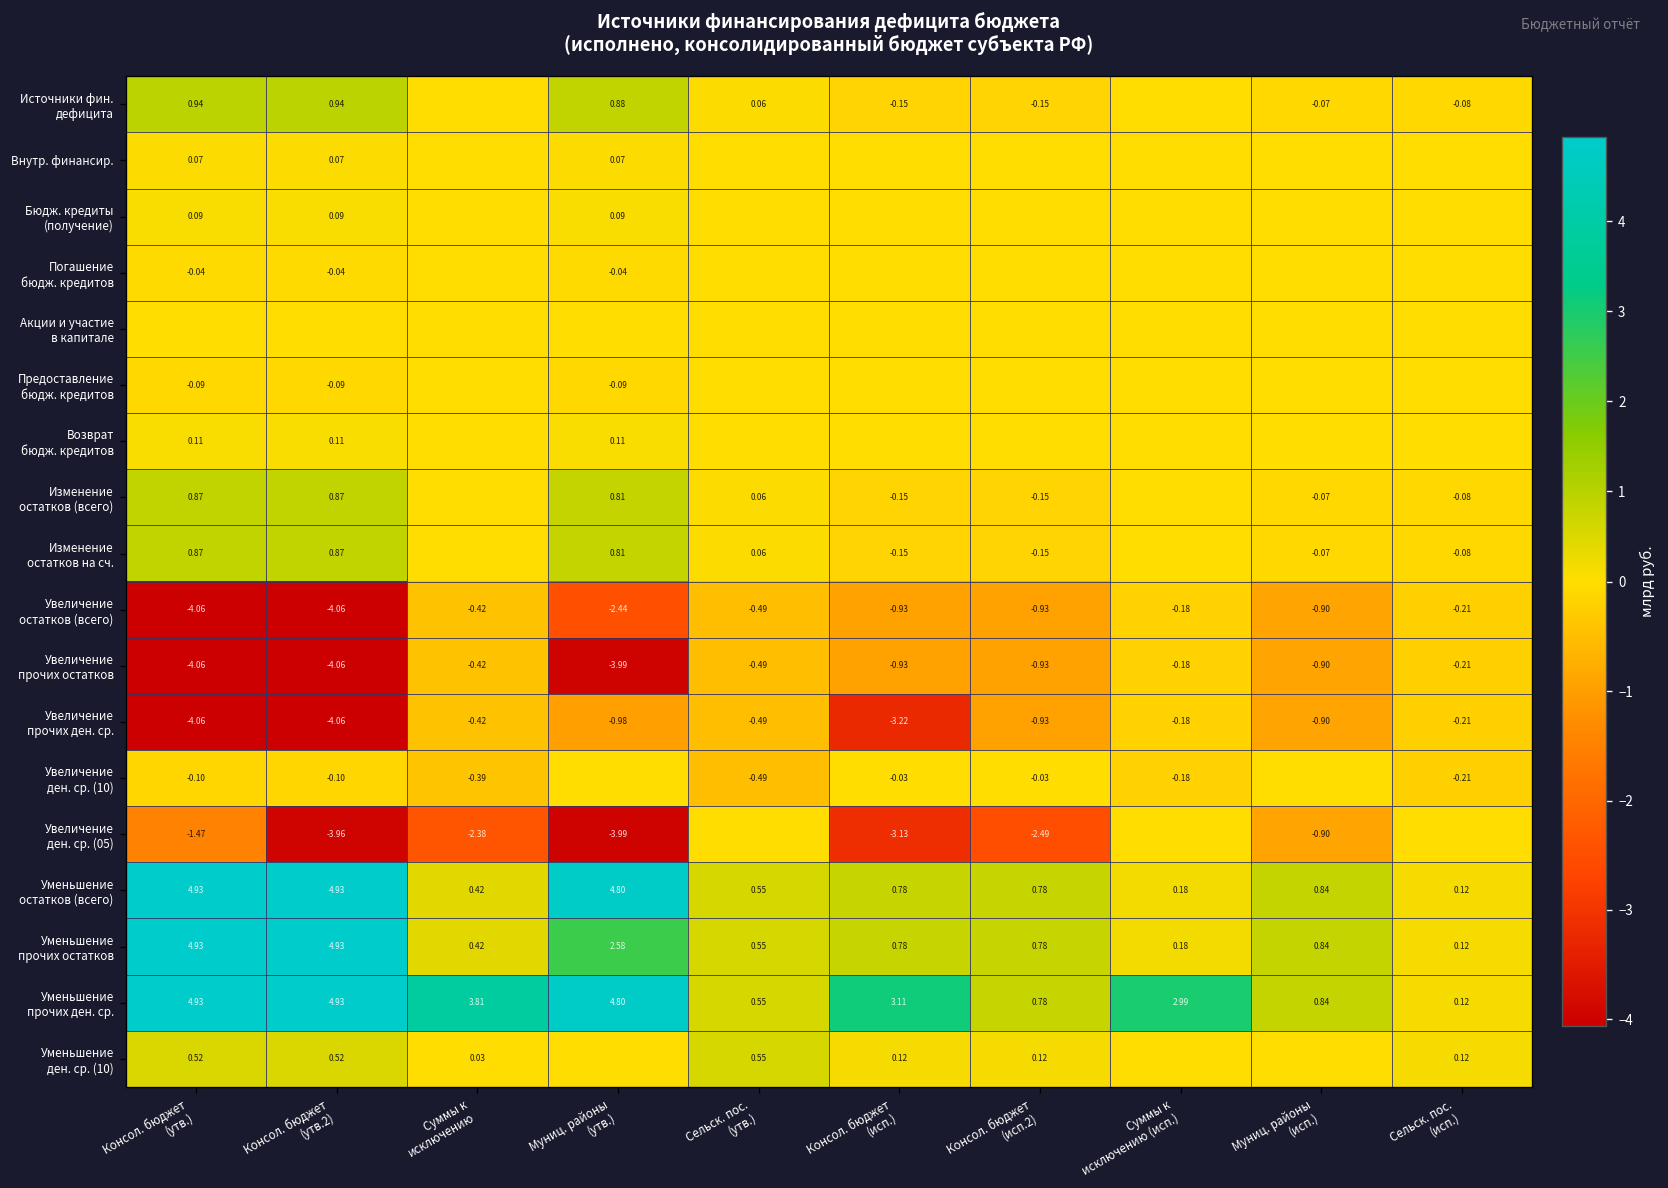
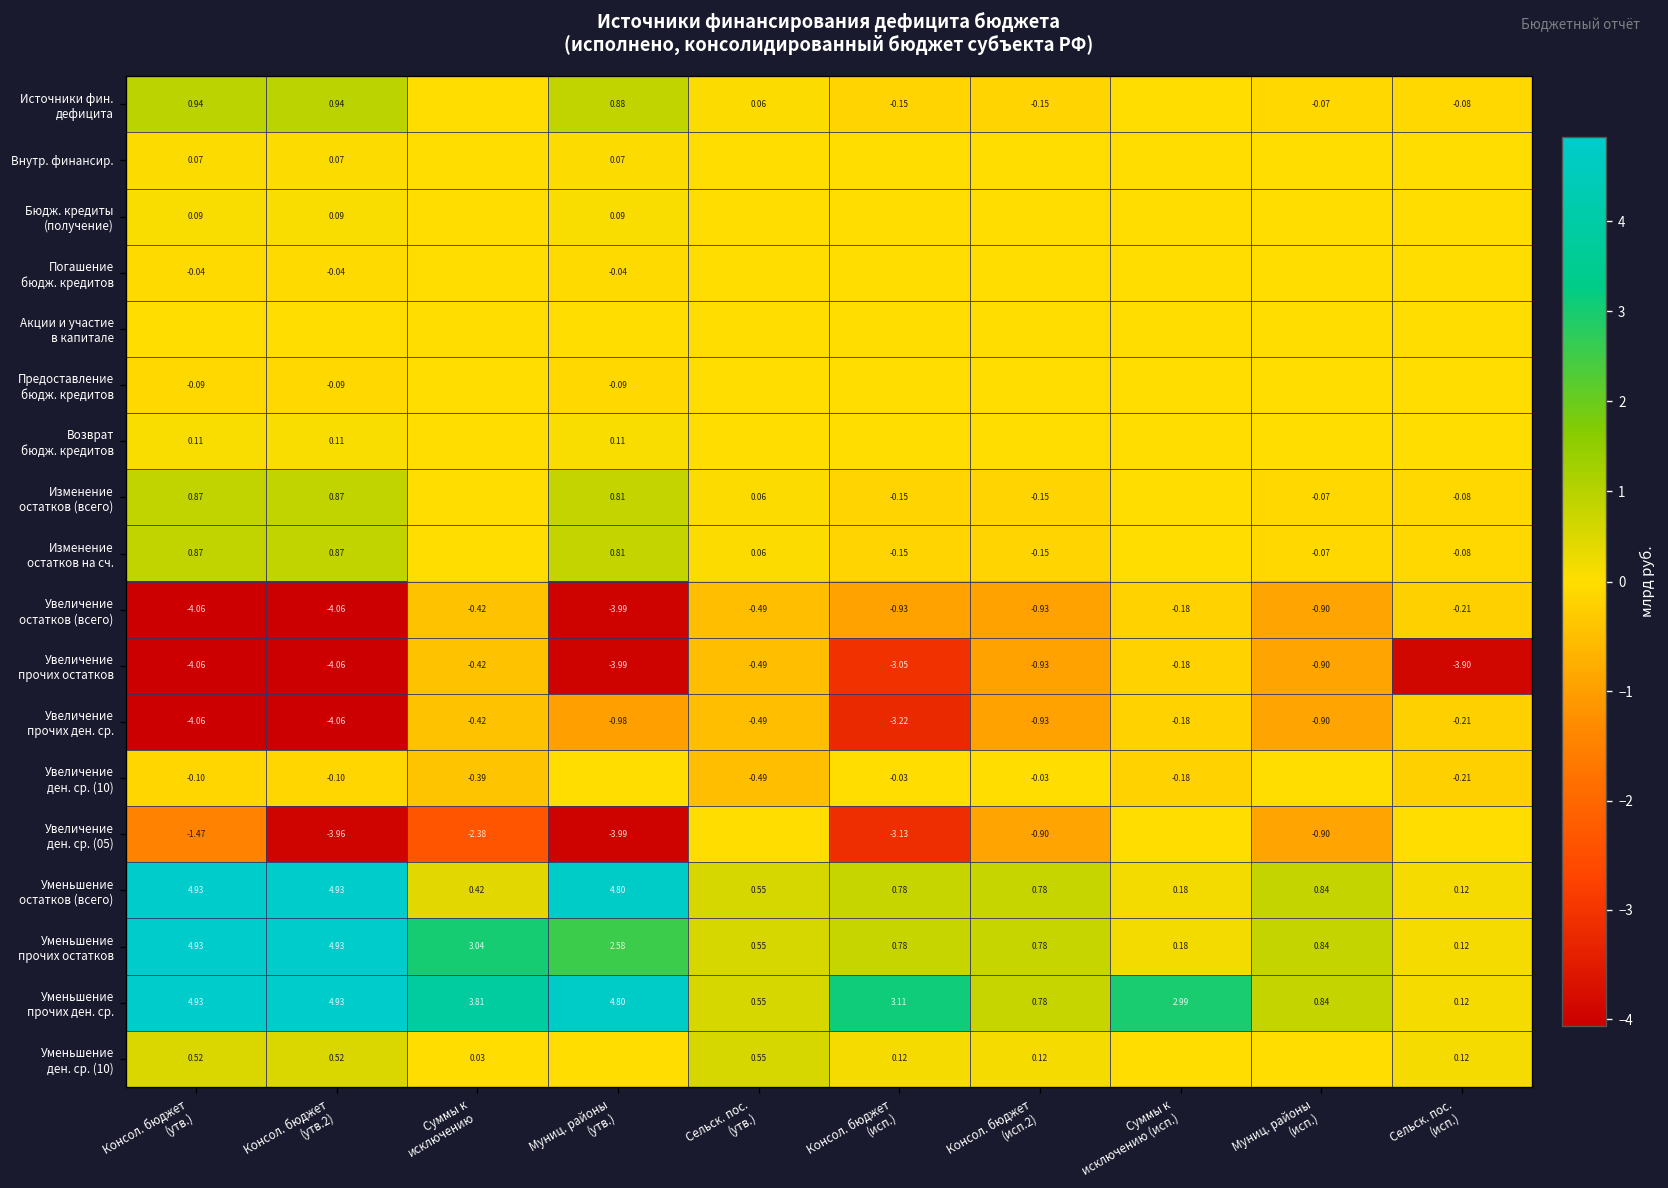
  {
    "Источники фин. дефицита": {
      "Консол. бюджет (утв.)": 0.94,
      "Консол. бюджет (утв.2)": 0.94,
      "Муниц. районы (утв.)": 0.88,
      "Сельск. пос. (утв.)": 0.06,
      "Консол. бюджет (исп.)": -0.15,
      "Консол. бюджет (исп.2)": -0.15,
      "Муниц. районы (исп.)": -0.07,
      "Сельск. пос. (исп.)": -0.08
    },
    "Внутр. финансир.": {
      "Консол. бюджет (утв.)": 0.07,
      "Консол. бюджет (утв.2)": 0.07,
      "Муниц. районы (утв.)": 0.07
    },
    "Бюдж. кредиты (получение)": {
      "Консол. бюджет (утв.)": 0.09,
      "Консол. бюджет (утв.2)": 0.09,
      "Муниц. районы (утв.)": 0.09
    },
    "Погашение бюдж. кредитов": {
      "Консол. бюджет (утв.)": -0.04,
      "Консол. бюджет (утв.2)": -0.04,
      "Муниц. районы (утв.)": -0.04
    },
    "Предоставление бюдж. кредитов": {
      "Консол. бюджет (утв.)": -0.09,
      "Консол. бюджет (утв.2)": -0.09,
      "Муниц. районы (утв.)": -0.09
    },
    "Возврат бюдж. кредитов": {
      "Консол. бюджет (утв.)": 0.11,
      "Консол. бюджет (утв.2)": 0.11,
      "Муниц. районы (утв.)": 0.11
    },
    "Изменение остатков (всего)": {
      "Консол. бюджет (утв.)": 0.87,
      "Консол. бюджет (утв.2)": 0.87,
      "Муниц. районы (утв.)": 0.81,
      "Сельск. пос. (утв.)": 0.06,
      "Консол. бюджет (исп.)": -0.15,
      "Консол. бюджет (исп.2)": -0.15,
      "Муниц. районы (исп.)": -0.07,
      "Сельск. пос. (исп.)": -0.08
    },
    "Изменение остатков на сч.": {
      "Консол. бюджет (утв.)": 0.87,
      "Консол. бюджет (утв.2)": 0.87,
      "Муниц. районы (утв.)": 0.81,
      "Сельск. пос. (утв.)": 0.06,
      "Консол. бюджет (исп.)": -0.15,
      "Консол. бюджет (исп.2)": -0.15,
      "Муниц. районы (исп.)": -0.07,
      "Сельск. пос. (исп.)": -0.08
    },
    "Увеличение остатков (всего)": {
      "Консол. бюджет (утв.)": -4.06,
      "Консол. бюджет (утв.2)": -4.06,
      "Суммы к исключению": -0.42,
-     "Муниц. районы (утв.)": -2.44,
+     "Муниц. районы (утв.)": -3.99,
      "Сельск. пос. (утв.)": -0.49,
      "Консол. бюджет (исп.)": -0.93,
      "Консол. бюджет (исп.2)": -0.93,
      "Суммы к исключению (исп.)": -0.18,
      "Муниц. районы (исп.)": -0.90,
      "Сельск. пос. (исп.)": -0.21
    },
    "Увеличение прочих остатков": {
      "Консол. бюджет (утв.)": -4.06,
      "Консол. бюджет (утв.2)": -4.06,
      "Суммы к исключению": -0.42,
      "Муниц. районы (утв.)": -3.99,
      "Сельск. пос. (утв.)": -0.49,
-     "Консол. бюджет (исп.)": -0.93,
+     "Консол. бюджет (исп.)": -3.05,
      "Консол. бюджет (исп.2)": -0.93,
      "Суммы к исключению (исп.)": -0.18,
      "Муниц. районы (исп.)": -0.90,
-     "Сельск. пос. (исп.)": -0.21
+     "Сельск. пос. (исп.)": -3.90
    },
    "Увеличение прочих ден. ср.": {
      "Консол. бюджет (утв.)": -4.06,
      "Консол. бюджет (утв.2)": -4.06,
      "Суммы к исключению": -0.42,
      "Муниц. районы (утв.)": -0.98,
      "Сельск. пос. (утв.)": -0.49,
      "Консол. бюджет (исп.)": -3.22,
      "Консол. бюджет (исп.2)": -0.93,
      "Суммы к исключению (исп.)": -0.18,
      "Муниц. районы (исп.)": -0.90,
      "Сельск. пос. (исп.)": -0.21
    },
    "Увеличение ден. ср. (10)": {
      "Консол. бюджет (утв.)": -0.10,
      "Консол. бюджет (утв.2)": -0.10,
      "Суммы к исключению": -0.39,
      "Сельск. пос. (утв.)": -0.49,
      "Консол. бюджет (исп.)": -0.03,
      "Консол. бюджет (исп.2)": -0.03,
      "Суммы к исключению (исп.)": -0.18,
      "Сельск. пос. (исп.)": -0.21
    },
    "Увеличение ден. ср. (05)": {
      "Консол. бюджет (утв.)": -1.47,
      "Консол. бюджет (утв.2)": -3.96,
      "Суммы к исключению": -2.38,
      "Муниц. районы (утв.)": -3.99,
      "Консол. бюджет (исп.)": -3.13,
-     "Консол. бюджет (исп.2)": -2.49,
+     "Консол. бюджет (исп.2)": -0.90,
      "Муниц. районы (исп.)": -0.90
    },
    "Уменьшение остатков (всего)": {
      "Консол. бюджет (утв.)": 4.93,
      "Консол. бюджет (утв.2)": 4.93,
      "Суммы к исключению": 0.42,
      "Муниц. районы (утв.)": 4.80,
      "Сельск. пос. (утв.)": 0.55,
      "Консол. бюджет (исп.)": 0.78,
      "Консол. бюджет (исп.2)": 0.78,
      "Суммы к исключению (исп.)": 0.18,
      "Муниц. районы (исп.)": 0.84,
      "Сельск. пос. (исп.)": 0.12
    },
    "Уменьшение прочих остатков": {
      "Консол. бюджет (утв.)": 4.93,
      "Консол. бюджет (утв.2)": 4.93,
-     "Суммы к исключению": 0.42,
+     "Суммы к исключению": 3.04,
      "Муниц. районы (утв.)": 2.58,
      "Сельск. пос. (утв.)": 0.55,
      "Консол. бюджет (исп.)": 0.78,
      "Консол. бюджет (исп.2)": 0.78,
      "Суммы к исключению (исп.)": 0.18,
      "Муниц. районы (исп.)": 0.84,
      "Сельск. пос. (исп.)": 0.12
    },
    "Уменьшение прочих ден. ср.": {
      "Консол. бюджет (утв.)": 4.93,
      "Консол. бюджет (утв.2)": 4.93,
      "Суммы к исключению": 3.81,
      "Муниц. районы (утв.)": 4.80,
      "Сельск. пос. (утв.)": 0.55,
      "Консол. бюджет (исп.)": 3.11,
      "Консол. бюджет (исп.2)": 0.78,
      "Суммы к исключению (исп.)": 2.99,
      "Муниц. районы (исп.)": 0.84,
      "Сельск. пос. (исп.)": 0.12
    },
    "Уменьшение ден. ср. (10)": {
      "Консол. бюджет (утв.)": 0.52,
      "Консол. бюджет (утв.2)": 0.52,
      "Суммы к исключению": 0.03,
      "Сельск. пос. (утв.)": 0.55,
      "Консол. бюджет (исп.)": 0.12,
      "Консол. бюджет (исп.2)": 0.12,
      "Сельск. пос. (исп.)": 0.12
    }
  }
